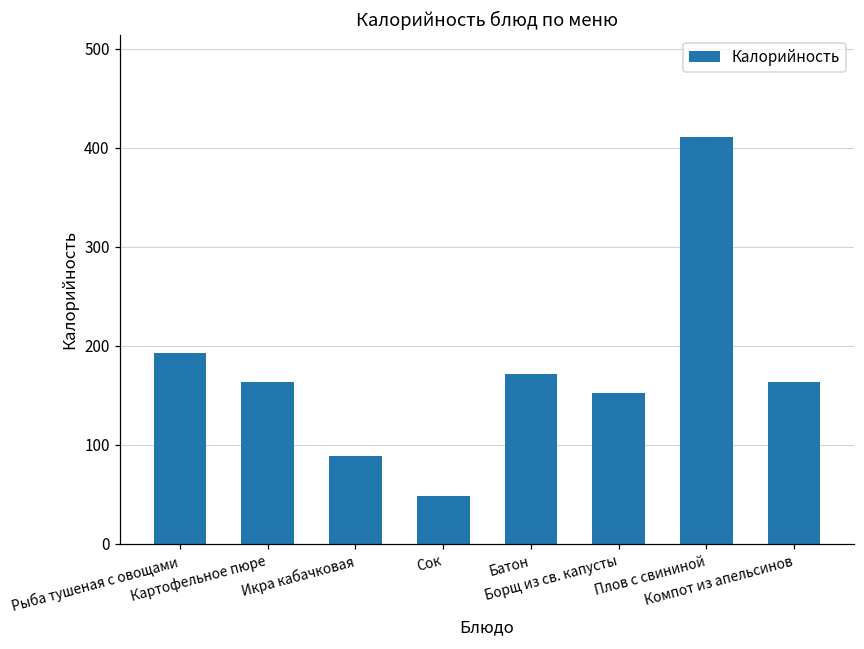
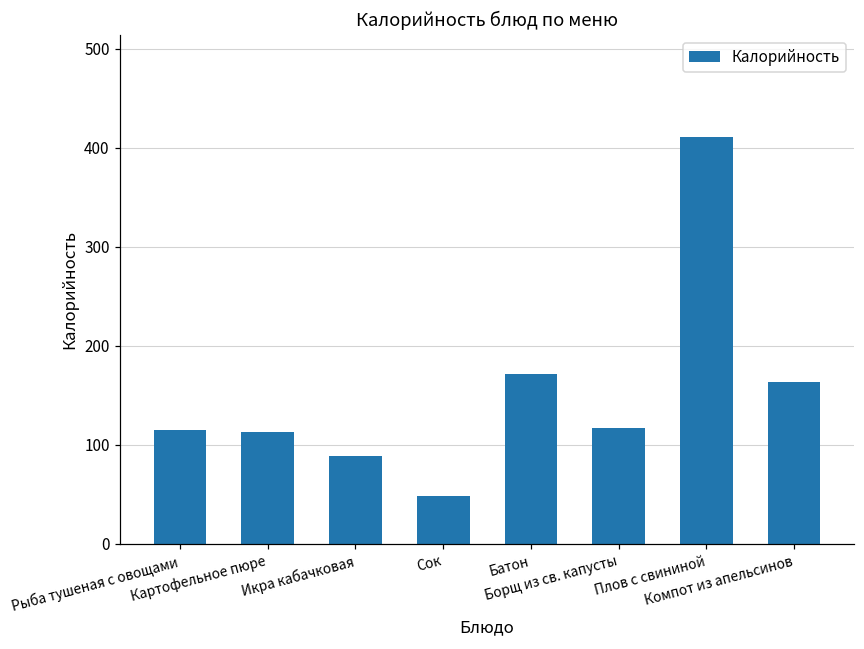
  {
-   "Рыба тушеная с овощами": 190,
-   "Картофельное пюре": 160,
+   "Рыба тушеная с овощами": 120,
+   "Картофельное пюре": 110,
    "Икра кабачковая": 90,
    "Сок": 50,
    "Батон": 170,
-   "Борщ из св. капусты": 150,
+   "Борщ из св. капусты": 120,
    "Плов с свининой": 410,
    "Компот из апельсинов": 160
  }
